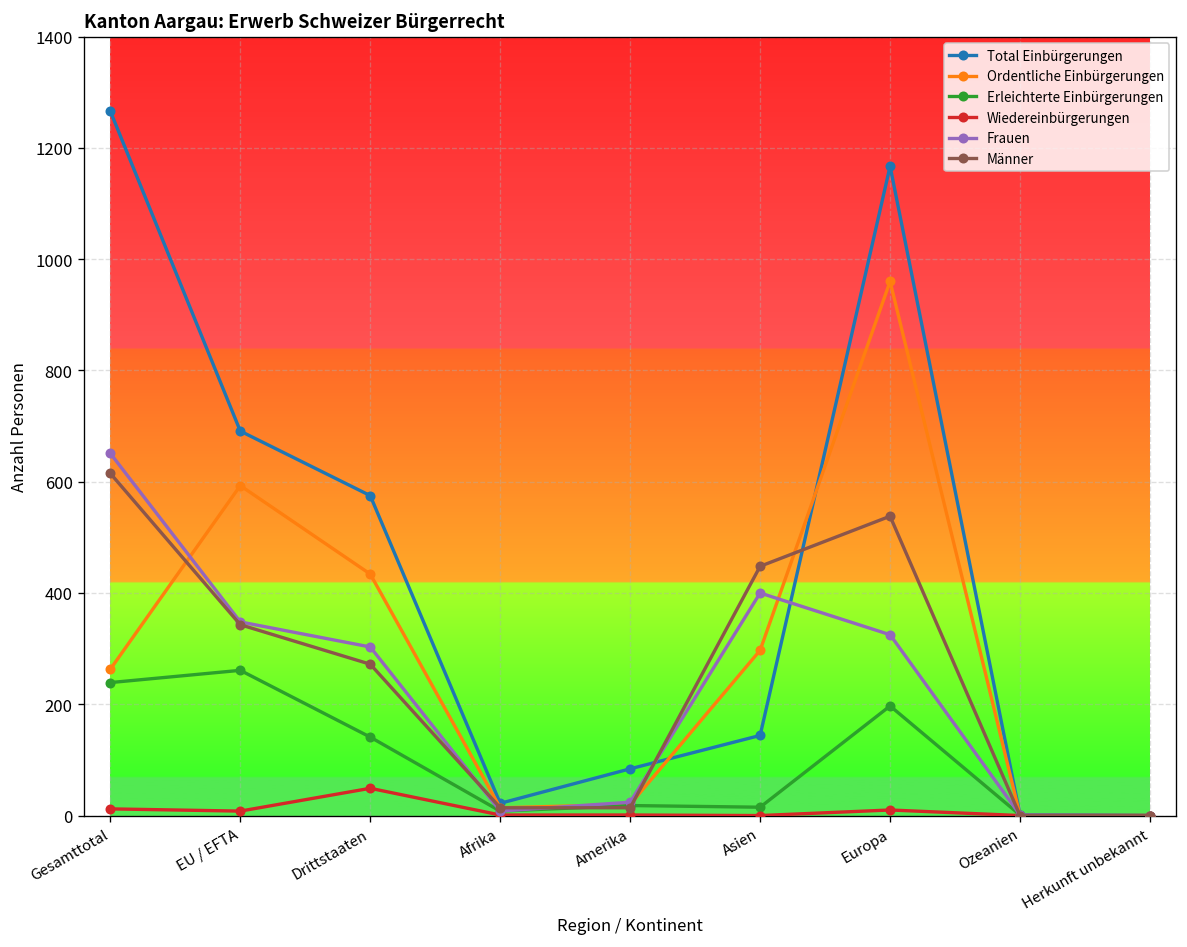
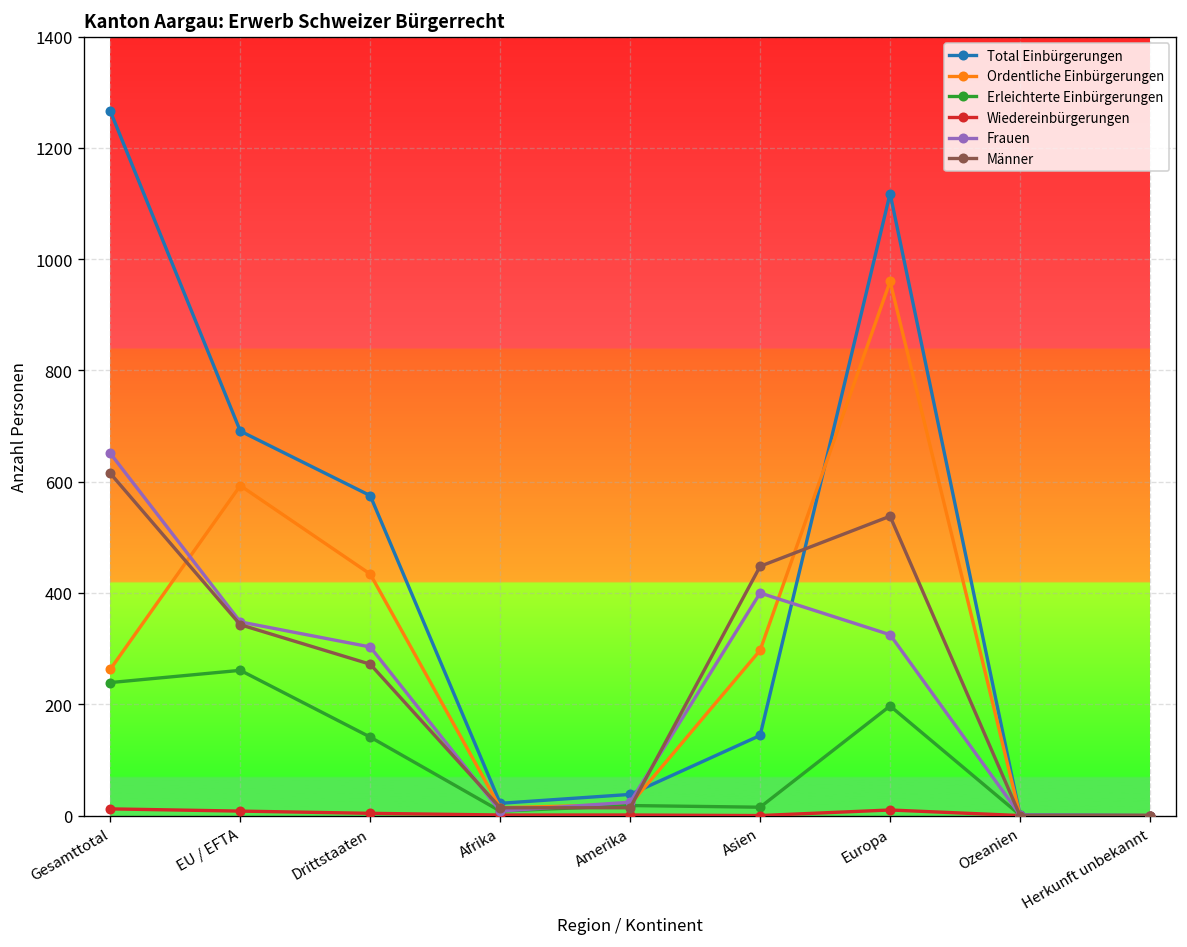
  {
    "Total Einbürgerungen": {
      "Gesamttotal": 1270,
      "EU / EFTA": 690,
      "Drittstaaten": 580,
      "Afrika": 20,
-     "Amerika": 80,
+     "Amerika": 40,
      "Asien": 140,
-     "Europa": 1170
+     "Europa": 1120
    },
    "Ordentliche Einbürgerungen": {
      "Gesamttotal": 260,
      "EU / EFTA": 590,
      "Drittstaaten": 430,
      "Asien": 300,
      "Europa": 960
    },
    "Erleichterte Einbürgerungen": {
      "Gesamttotal": 240,
      "EU / EFTA": 260,
      "Drittstaaten": 140,
      "Asien": 20,
      "Europa": 200
    },
    "Wiedereinbürgerungen": {
      "Gesamttotal": 10,
      "EU / EFTA": 10,
-     "Drittstaaten": 50,
+     "Drittstaaten": 0,
      "Afrika": 0,
      "Amerika": 0,
      "Asien": 0,
      "Europa": 10
    },
    "Frauen": {
      "Gesamttotal": 650,
      "Drittstaaten": 300,
      "Asien": 400,
      "Europa": 330
    },
    "Männer": {
      "Gesamttotal": 620,
      "Drittstaaten": 270,
      "Asien": 450,
      "Europa": 540
    }
  }
